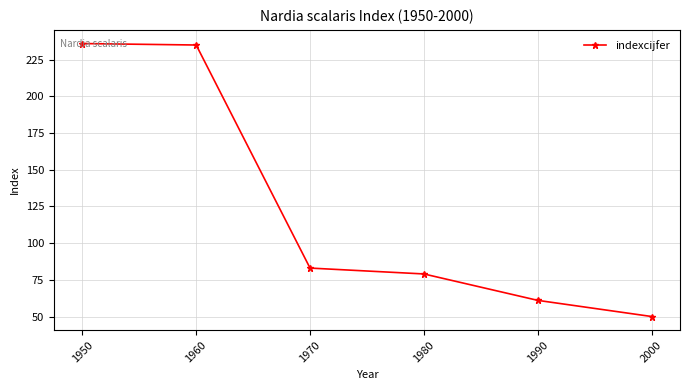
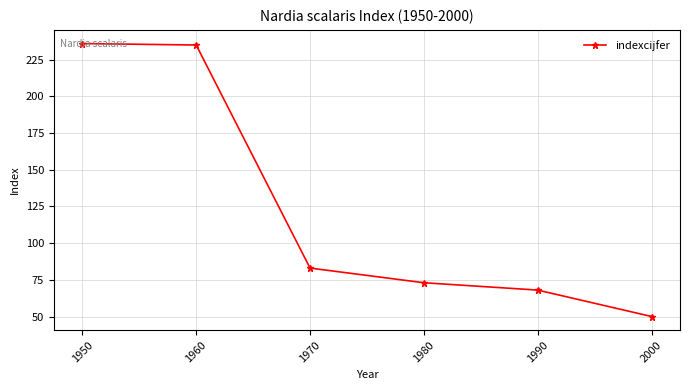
  {
    "1950": 236,
    "1960": 235,
    "1970": 83,
-   "1980": 79,
-   "1990": 61,
+   "1980": 73,
+   "1990": 68,
    "2000": 50
  }
